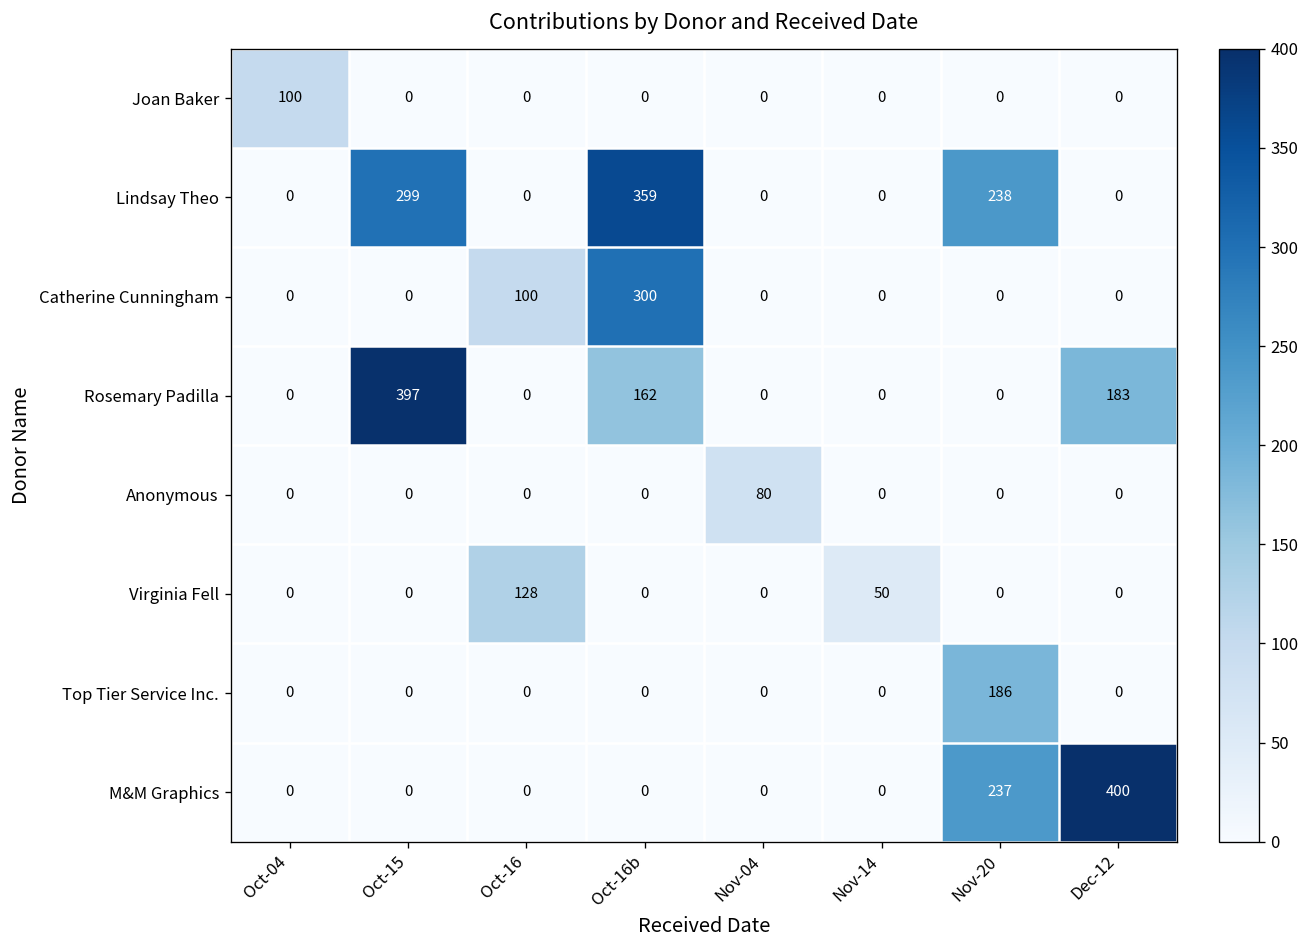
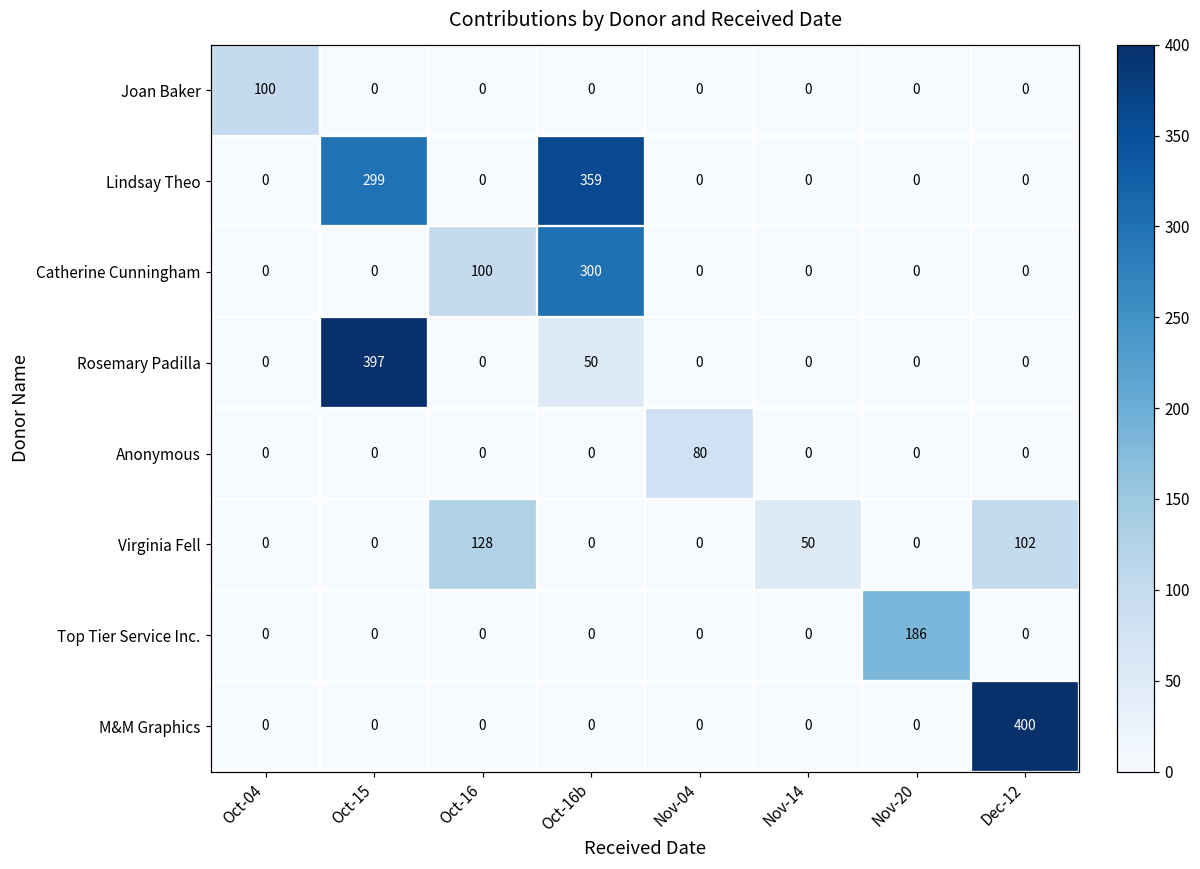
  {
    "Joan Baker": {
      "Oct-04": 100,
      "Oct-15": 0,
      "Oct-16": 0,
      "Oct-16b": 0,
      "Nov-04": 0,
      "Nov-14": 0,
      "Nov-20": 0,
      "Dec-12": 0
    },
    "Lindsay Theo": {
      "Oct-04": 0,
      "Oct-15": 299,
      "Oct-16": 0,
      "Oct-16b": 359,
      "Nov-04": 0,
      "Nov-14": 0,
-     "Nov-20": 238,
+     "Nov-20": 0,
      "Dec-12": 0
    },
    "Catherine Cunningham": {
      "Oct-04": 0,
      "Oct-15": 0,
      "Oct-16": 100,
      "Oct-16b": 300,
      "Nov-04": 0,
      "Nov-14": 0,
      "Nov-20": 0,
      "Dec-12": 0
    },
    "Rosemary Padilla": {
      "Oct-04": 0,
      "Oct-15": 397,
      "Oct-16": 0,
-     "Oct-16b": 162,
+     "Oct-16b": 50,
      "Nov-04": 0,
      "Nov-14": 0,
      "Nov-20": 0,
-     "Dec-12": 183
+     "Dec-12": 0
    },
    "Anonymous": {
      "Oct-04": 0,
      "Oct-15": 0,
      "Oct-16": 0,
      "Oct-16b": 0,
      "Nov-04": 80,
      "Nov-14": 0,
      "Nov-20": 0,
      "Dec-12": 0
    },
    "Virginia Fell": {
      "Oct-04": 0,
      "Oct-15": 0,
      "Oct-16": 128,
      "Oct-16b": 0,
      "Nov-04": 0,
      "Nov-14": 50,
      "Nov-20": 0,
-     "Dec-12": 0
+     "Dec-12": 102
    },
    "Top Tier Service Inc.": {
      "Oct-04": 0,
      "Oct-15": 0,
      "Oct-16": 0,
      "Oct-16b": 0,
      "Nov-04": 0,
      "Nov-14": 0,
      "Nov-20": 186,
      "Dec-12": 0
    },
    "M&M Graphics": {
      "Oct-04": 0,
      "Oct-15": 0,
      "Oct-16": 0,
      "Oct-16b": 0,
      "Nov-04": 0,
      "Nov-14": 0,
-     "Nov-20": 237,
+     "Nov-20": 0,
      "Dec-12": 400
    }
  }
